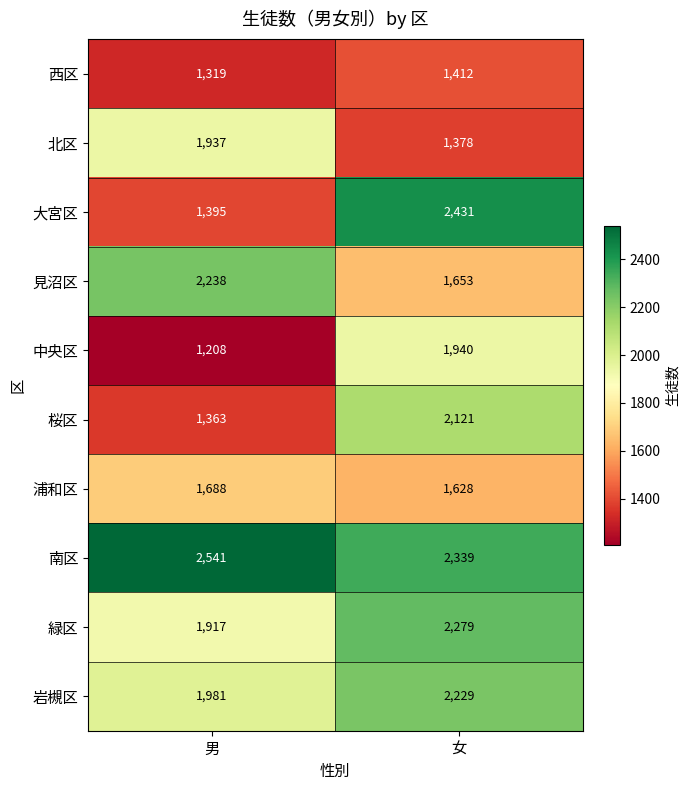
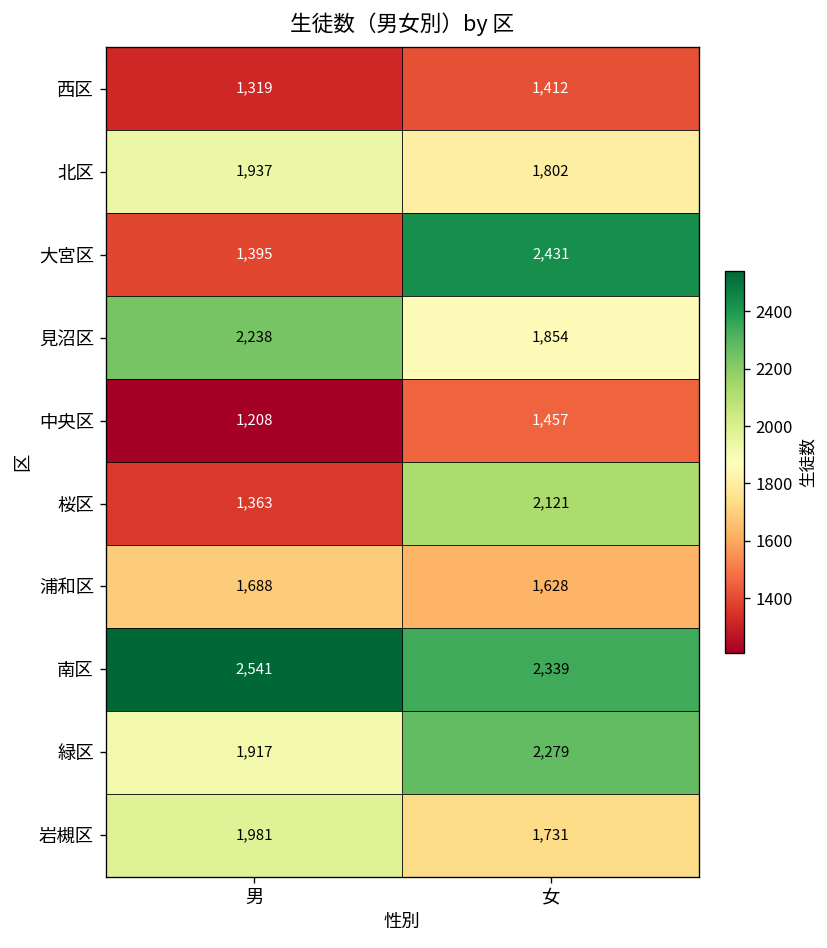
  {
    "西区": {
      "男": "1,319",
      "女": "1,412"
    },
    "北区": {
      "男": "1,937",
-     "女": "1,378"
+     "女": "1,802"
    },
    "大宮区": {
      "男": "1,395",
      "女": "2,431"
    },
    "見沼区": {
      "男": "2,238",
-     "女": "1,653"
+     "女": "1,854"
    },
    "中央区": {
      "男": "1,208",
-     "女": "1,940"
+     "女": "1,457"
    },
    "桜区": {
      "男": "1,363",
      "女": "2,121"
    },
    "浦和区": {
      "男": "1,688",
      "女": "1,628"
    },
    "南区": {
      "男": "2,541",
      "女": "2,339"
    },
    "緑区": {
      "男": "1,917",
      "女": "2,279"
    },
    "岩槻区": {
      "男": "1,981",
-     "女": "2,229"
+     "女": "1,731"
    }
  }
